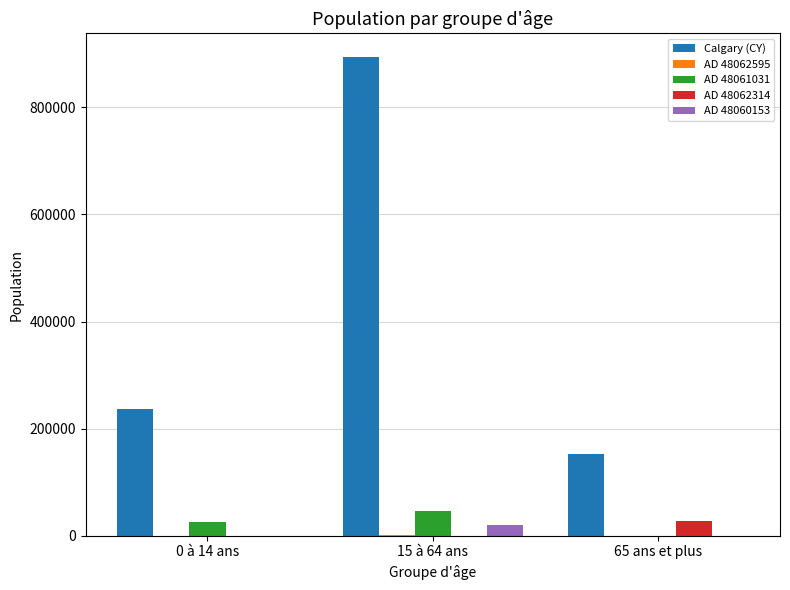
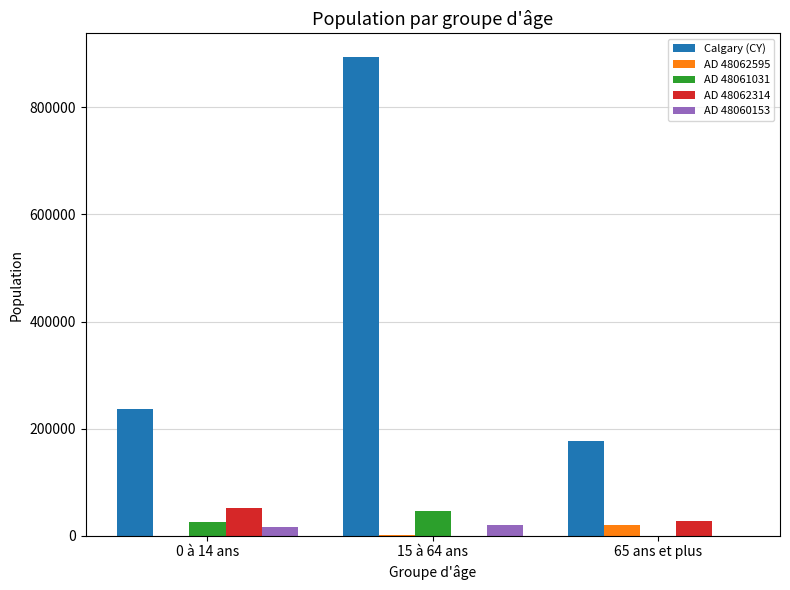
  {
    "Calgary (CY)": {
      "0 à 14 ans": 240000,
      "15 à 64 ans": 890000,
-     "65 ans et plus": 150000
+     "65 ans et plus": 180000
    },
    "AD 48062595": {
-     "65 ans et plus": 0
+     "65 ans et plus": 20000
    },
    "AD 48061031": {
      "0 à 14 ans": 30000,
      "15 à 64 ans": 50000
    },
    "AD 48062314": {
-     "0 à 14 ans": 0,
+     "0 à 14 ans": 50000,
      "65 ans et plus": 30000
    },
    "AD 48060153": {
-     "0 à 14 ans": 0,
+     "0 à 14 ans": 20000,
      "15 à 64 ans": 20000
    }
  }
